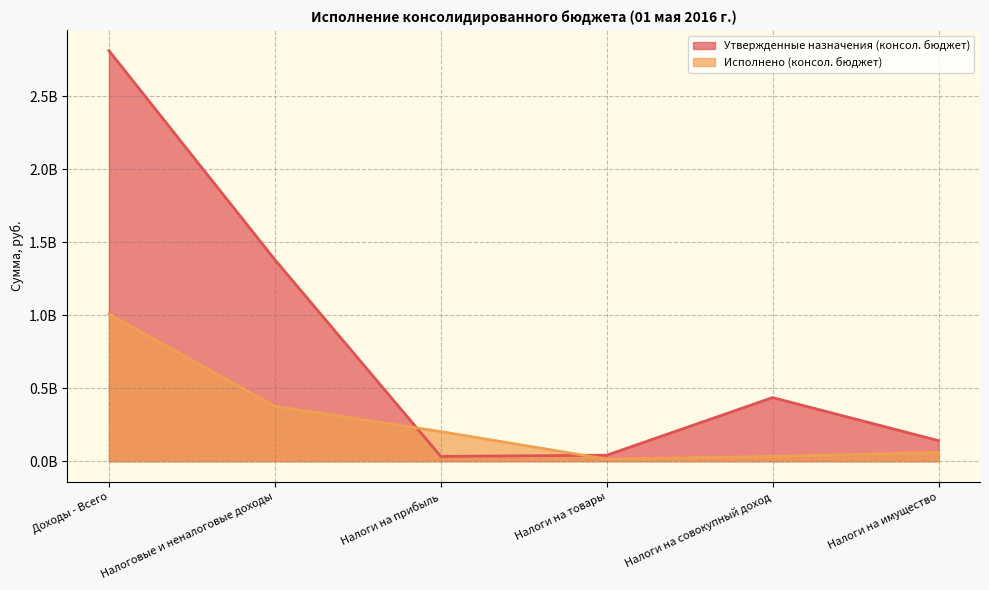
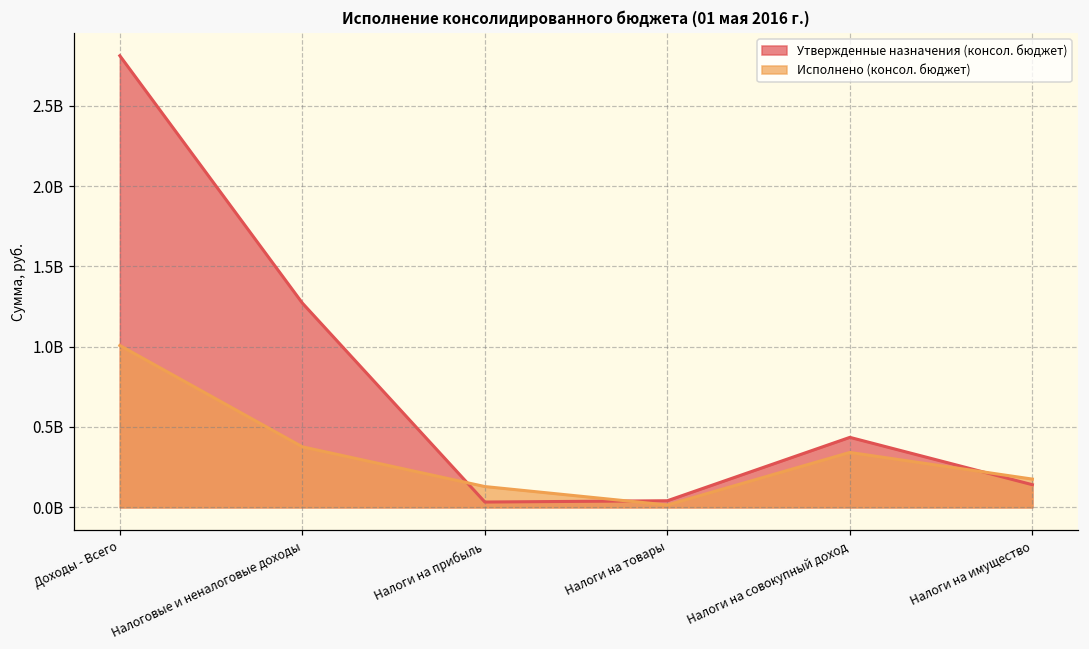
  {
    "Утвержденные назначения (консол. бюджет)": {
      "Доходы - Всего": 2810000000,
-     "Налоговые и неналоговые доходы": 1380000000,
+     "Налоговые и неналоговые доходы": 1270000000,
      "Налоги на прибыль": 30000000,
      "Налоги на товары": 40000000,
      "Налоги на совокупный доход": 440000000,
      "Налоги на имущество": 140000000
    },
    "Исполнено (консол. бюджет)": {
      "Доходы - Всего": 1010000000,
      "Налоговые и неналоговые доходы": 380000000,
-     "Налоги на прибыль": 200000000,
+     "Налоги на прибыль": 130000000,
      "Налоги на товары": 10000000,
-     "Налоги на совокупный доход": 30000000,
-     "Налоги на имущество": 60000000
+     "Налоги на совокупный доход": 340000000,
+     "Налоги на имущество": 180000000
    }
  }
